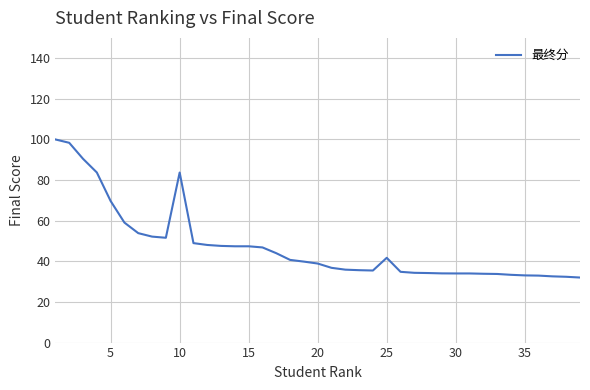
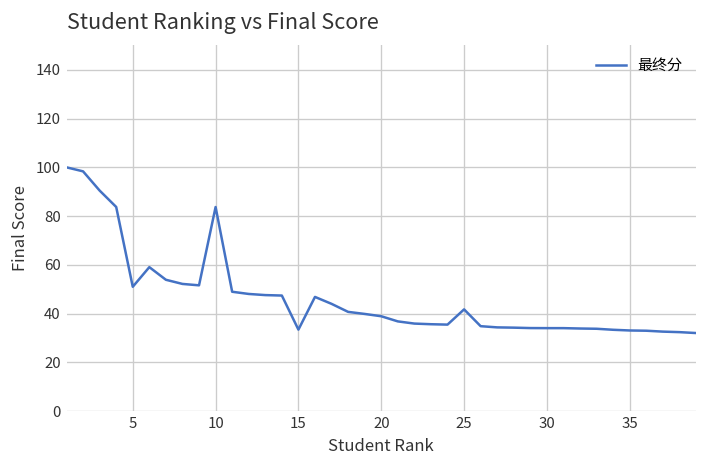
  {
-   "5": 70,
+   "5": 51,
    "10": 84,
-   "15": 47,
+   "15": 33,
    "20": 39,
    "25": 42,
    "30": 34,
    "35": 33
  }
